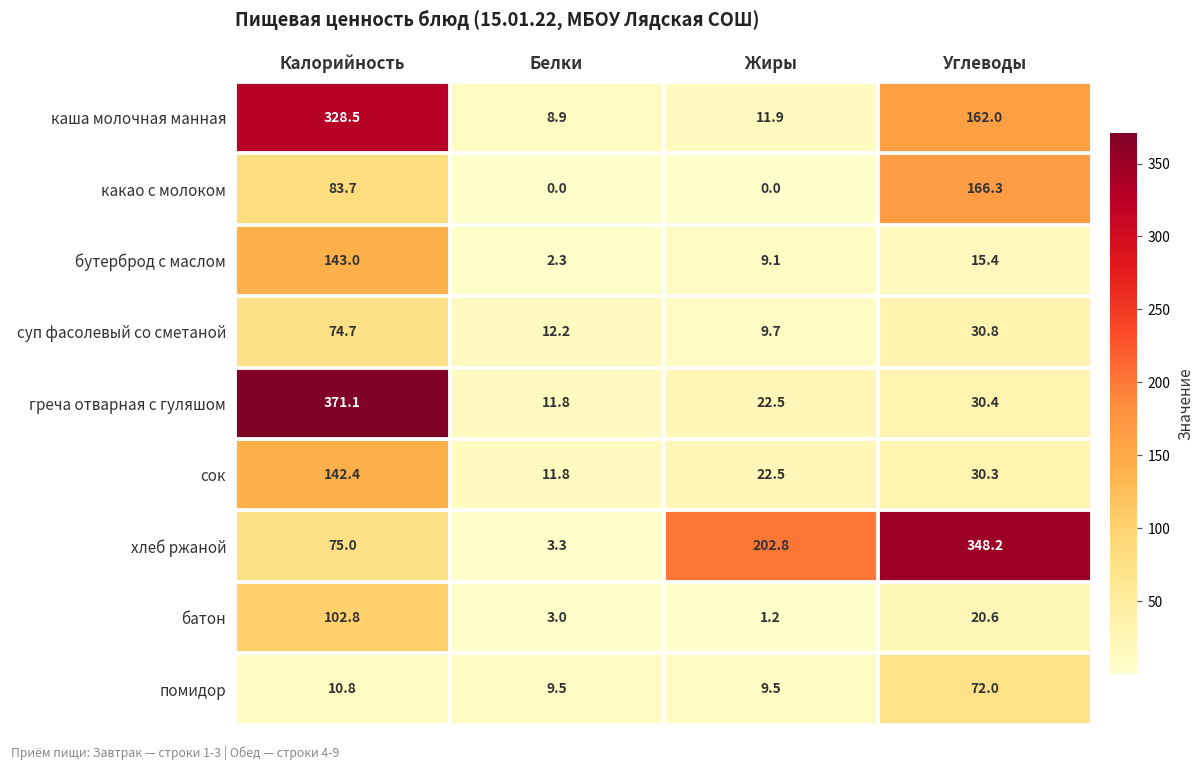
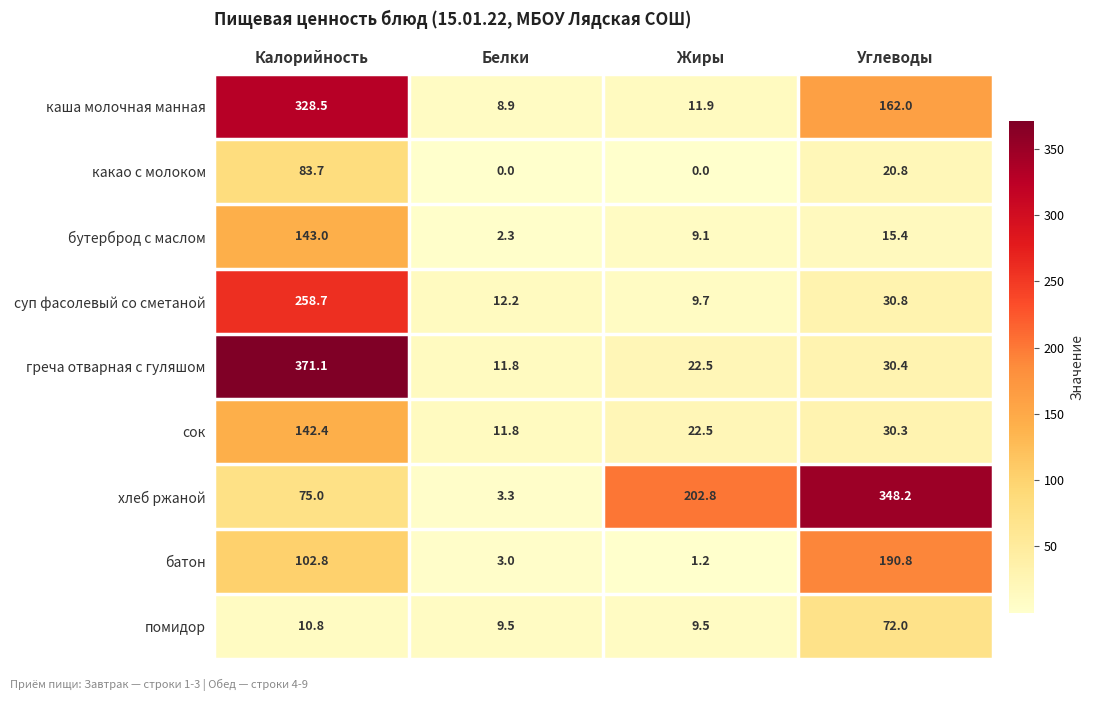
  {
    "каша молочная манная": {
      "Калорийность": 328.5,
      "Белки": 8.9,
      "Жиры": 11.9,
      "Углеводы": 162.0
    },
    "какао с молоком": {
      "Калорийность": 83.7,
      "Белки": 0.0,
      "Жиры": 0.0,
-     "Углеводы": 166.3
+     "Углеводы": 20.8
    },
    "бутерброд с маслом": {
      "Калорийность": 143.0,
      "Белки": 2.3,
      "Жиры": 9.1,
      "Углеводы": 15.4
    },
    "суп фасолевый со сметаной": {
-     "Калорийность": 74.7,
+     "Калорийность": 258.7,
      "Белки": 12.2,
      "Жиры": 9.7,
      "Углеводы": 30.8
    },
    "греча отварная с гуляшом": {
      "Калорийность": 371.1,
      "Белки": 11.8,
      "Жиры": 22.5,
      "Углеводы": 30.4
    },
    "сок": {
      "Калорийность": 142.4,
      "Белки": 11.8,
      "Жиры": 22.5,
      "Углеводы": 30.3
    },
    "хлеб ржаной": {
      "Калорийность": 75.0,
      "Белки": 3.3,
      "Жиры": 202.8,
      "Углеводы": 348.2
    },
    "батон": {
      "Калорийность": 102.8,
      "Белки": 3.0,
      "Жиры": 1.2,
-     "Углеводы": 20.6
+     "Углеводы": 190.8
    },
    "помидор": {
      "Калорийность": 10.8,
      "Белки": 9.5,
      "Жиры": 9.5,
      "Углеводы": 72.0
    }
  }
